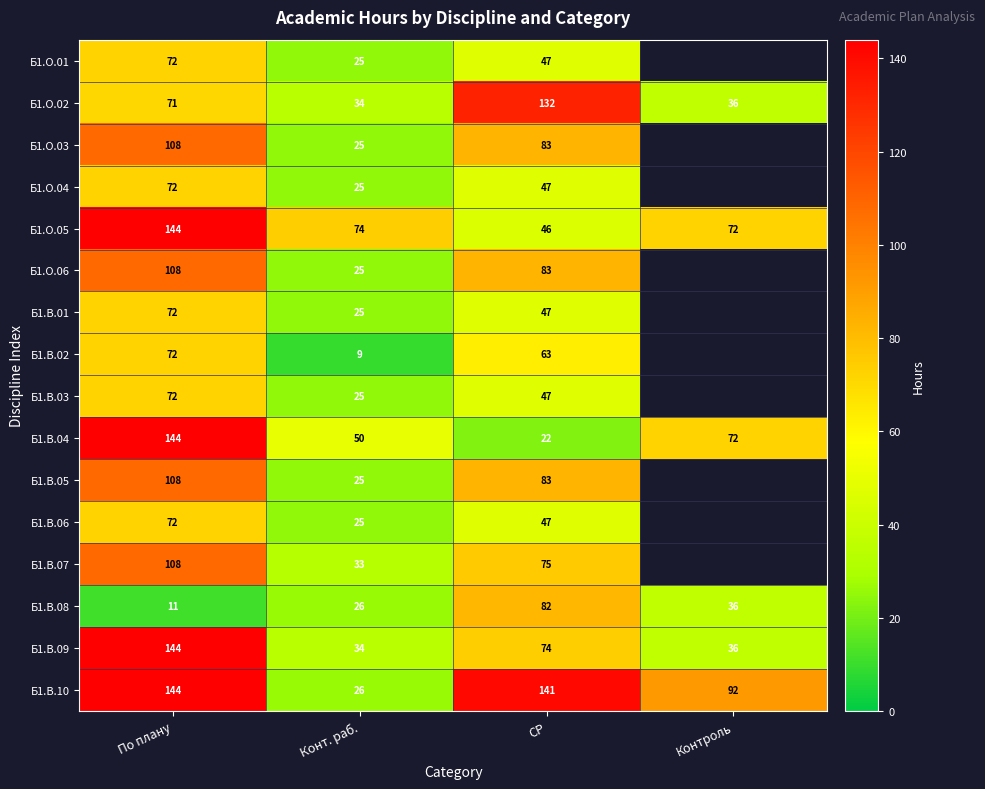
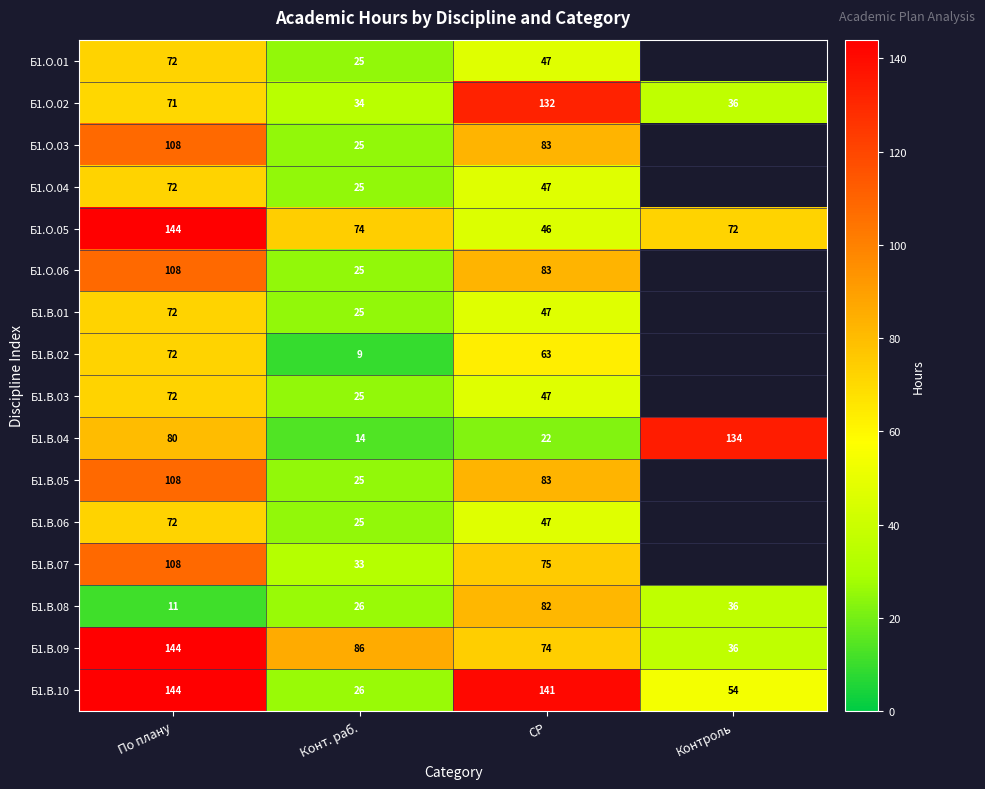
  {
    "Б1.О.01": {
      "По плану": 72,
      "Конт. раб.": 25,
      "СР": 47
    },
    "Б1.О.02": {
      "По плану": 71,
      "Конт. раб.": 34,
      "СР": 132,
      "Контроль": 36
    },
    "Б1.О.03": {
      "По плану": 108,
      "Конт. раб.": 25,
      "СР": 83
    },
    "Б1.О.04": {
      "По плану": 72,
      "Конт. раб.": 25,
      "СР": 47
    },
    "Б1.О.05": {
      "По плану": 144,
      "Конт. раб.": 74,
      "СР": 46,
      "Контроль": 72
    },
    "Б1.О.06": {
      "По плану": 108,
      "Конт. раб.": 25,
      "СР": 83
    },
    "Б1.В.01": {
      "По плану": 72,
      "Конт. раб.": 25,
      "СР": 47
    },
    "Б1.В.02": {
      "По плану": 72,
      "Конт. раб.": 9,
      "СР": 63
    },
    "Б1.В.03": {
      "По плану": 72,
      "Конт. раб.": 25,
      "СР": 47
    },
    "Б1.В.04": {
-     "По плану": 144,
-     "Конт. раб.": 50,
+     "По плану": 80,
+     "Конт. раб.": 14,
      "СР": 22,
-     "Контроль": 72
+     "Контроль": 134
    },
    "Б1.В.05": {
      "По плану": 108,
      "Конт. раб.": 25,
      "СР": 83
    },
    "Б1.В.06": {
      "По плану": 72,
      "Конт. раб.": 25,
      "СР": 47
    },
    "Б1.В.07": {
      "По плану": 108,
      "Конт. раб.": 33,
      "СР": 75
    },
    "Б1.В.08": {
      "По плану": 11,
      "Конт. раб.": 26,
      "СР": 82,
      "Контроль": 36
    },
    "Б1.В.09": {
      "По плану": 144,
-     "Конт. раб.": 34,
+     "Конт. раб.": 86,
      "СР": 74,
      "Контроль": 36
    },
    "Б1.В.10": {
      "По плану": 144,
      "Конт. раб.": 26,
      "СР": 141,
-     "Контроль": 92
+     "Контроль": 54
    }
  }
